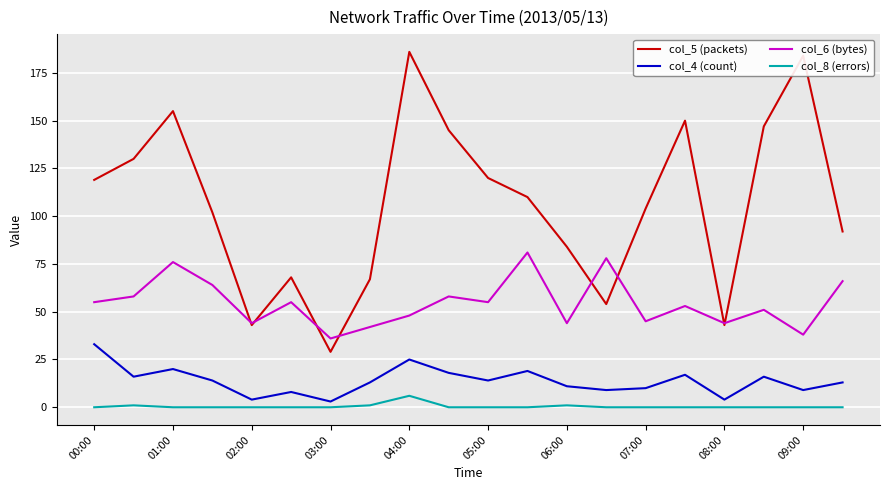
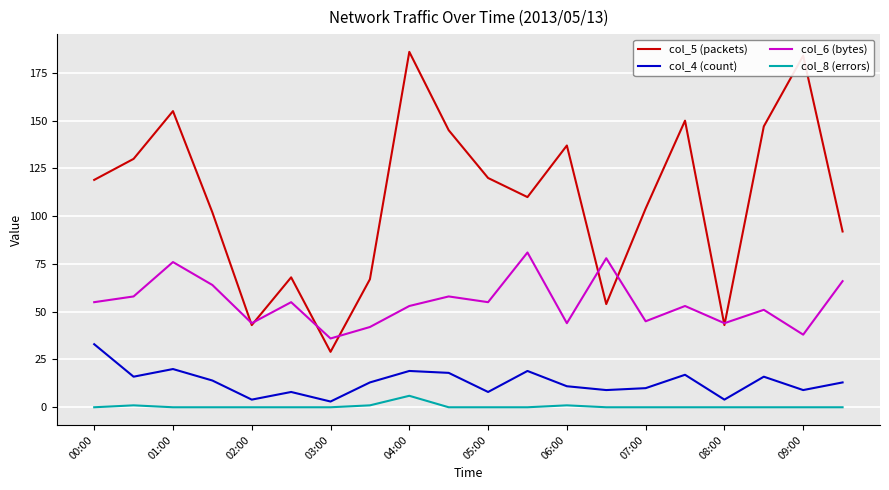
  {
    "col_5 (packets)": {
      "00:00": 119,
      "01:00": 155,
      "03:00": 29,
      "04:00": 186,
      "05:00": 120,
-     "06:00": 84,
+     "06:00": 137,
      "07:00": 104
    },
    "col_4 (count)": {
      "00:00": 33,
      "01:00": 20,
      "02:00": 4,
      "03:00": 3,
-     "04:00": 25,
-     "05:00": 14,
+     "04:00": 19,
+     "05:00": 8,
      "06:00": 11,
      "07:00": 10,
      "08:00": 4,
      "09:00": 9
    },
    "col_6 (bytes)": {
      "00:00": 55,
      "01:00": 76,
      "03:00": 36,
-     "04:00": 48,
+     "04:00": 53,
      "05:00": 55,
      "06:00": 44,
      "07:00": 45,
      "09:00": 38
    },
    "col_8 (errors)": {
      "00:00": 0,
      "01:00": 0,
      "02:00": 0,
      "03:00": 0,
      "04:00": 6,
      "05:00": 0,
      "06:00": 1,
      "07:00": 0,
      "08:00": 0,
      "09:00": 0
    }
  }
